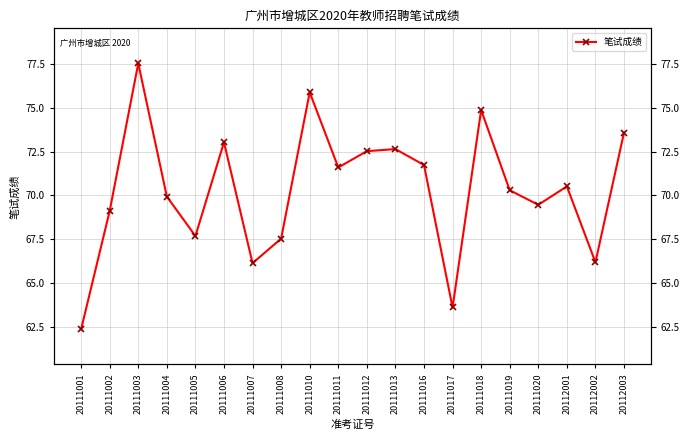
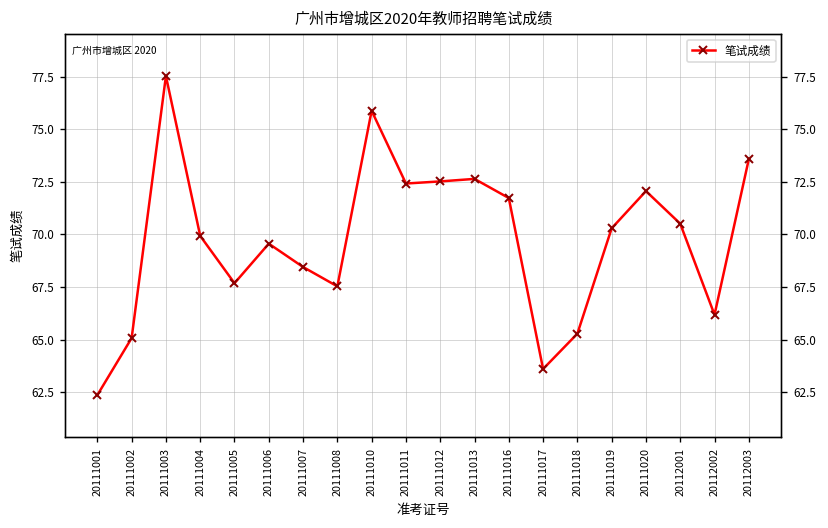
  {
    "20111001": 62.4,
-   "20111002": 69.1,
+   "20111002": 65.1,
    "20111004": 69.9,
    "20111005": 67.7,
-   "20111006": 73.0,
-   "20111007": 66.1,
+   "20111006": 69.6,
+   "20111007": 68.5,
    "20111008": 67.5,
    "20111010": 75.9,
-   "20111011": 71.6,
+   "20111011": 72.4,
    "20111012": 72.5,
    "20111013": 72.6,
    "20111016": 71.7,
    "20111017": 63.6,
-   "20111018": 74.9,
+   "20111018": 65.3,
    "20111019": 70.3,
-   "20111020": 69.5,
+   "20111020": 72.1,
    "20112001": 70.5,
    "20112002": 66.2,
    "20112003": 73.6
  }
